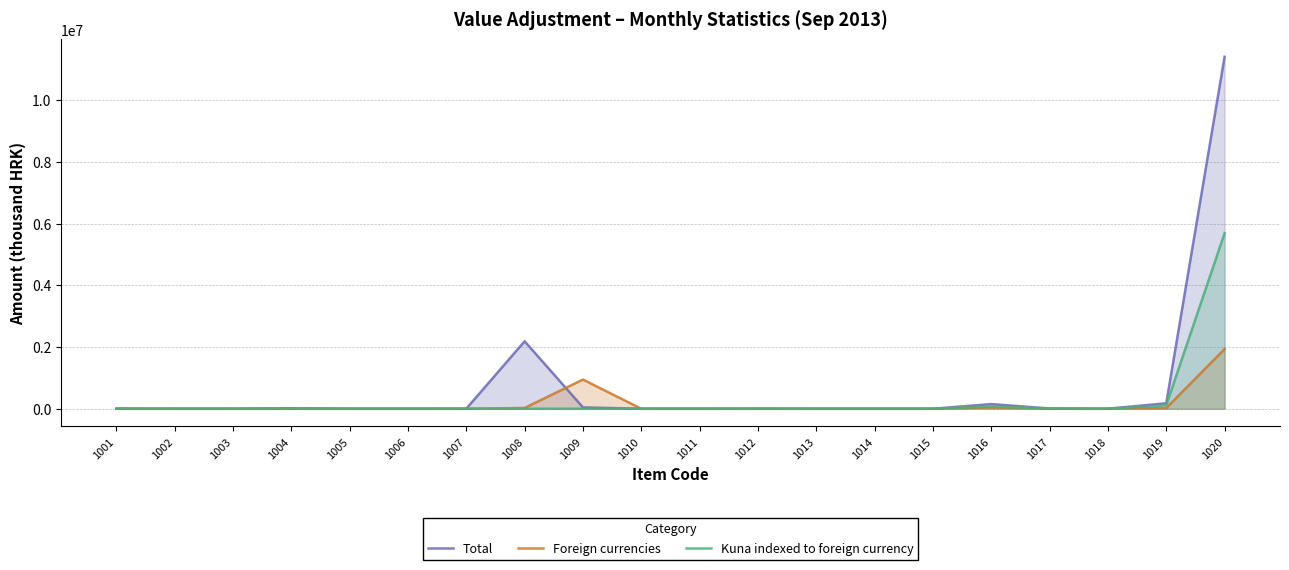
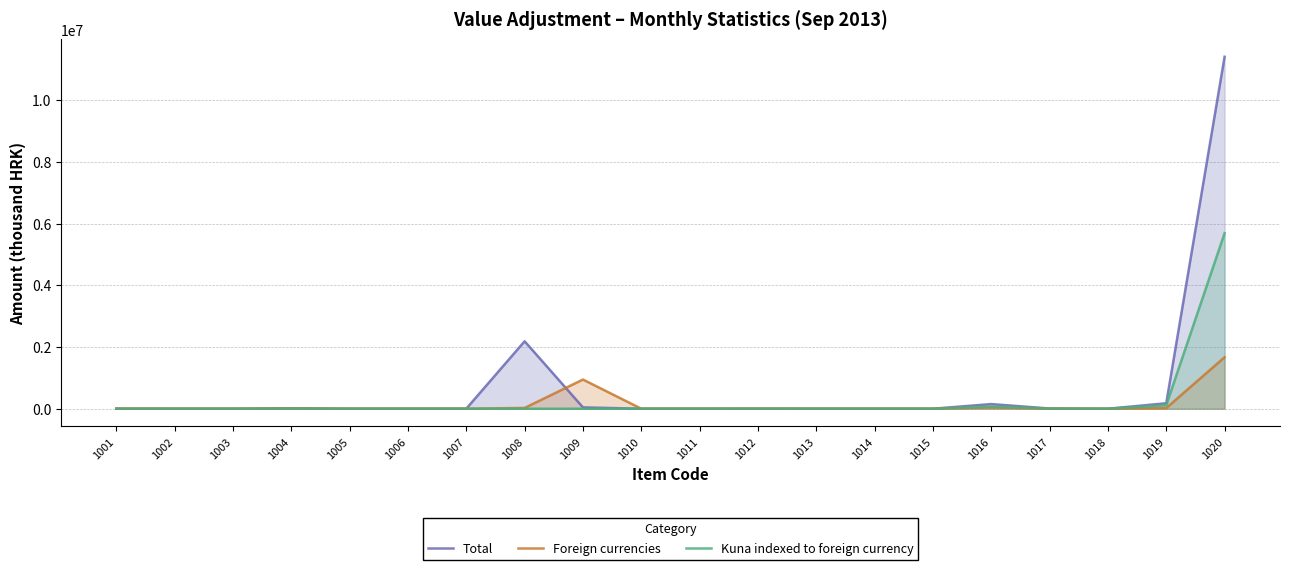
  {
    "Total": {
      "1008": 2200000,
      "1020": 11400000
    },
    "Foreign currencies": {
      "1009": 900000,
      "1019": 0,
-     "1020": 1900000
+     "1020": 1700000
    },
    "Kuna indexed to foreign currency": {
      "1020": 5700000
    }
  }
